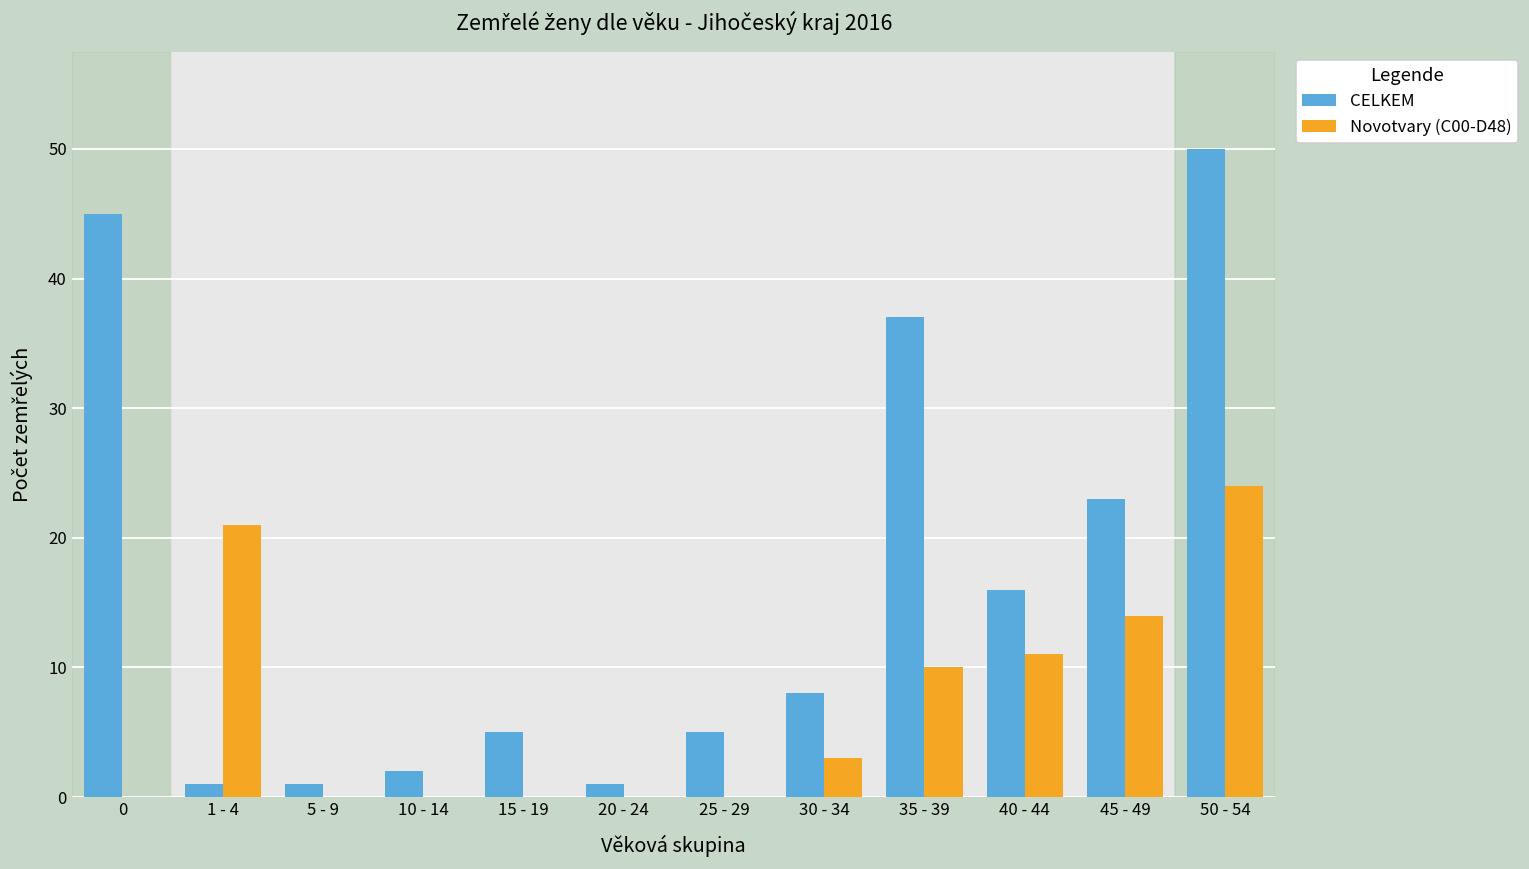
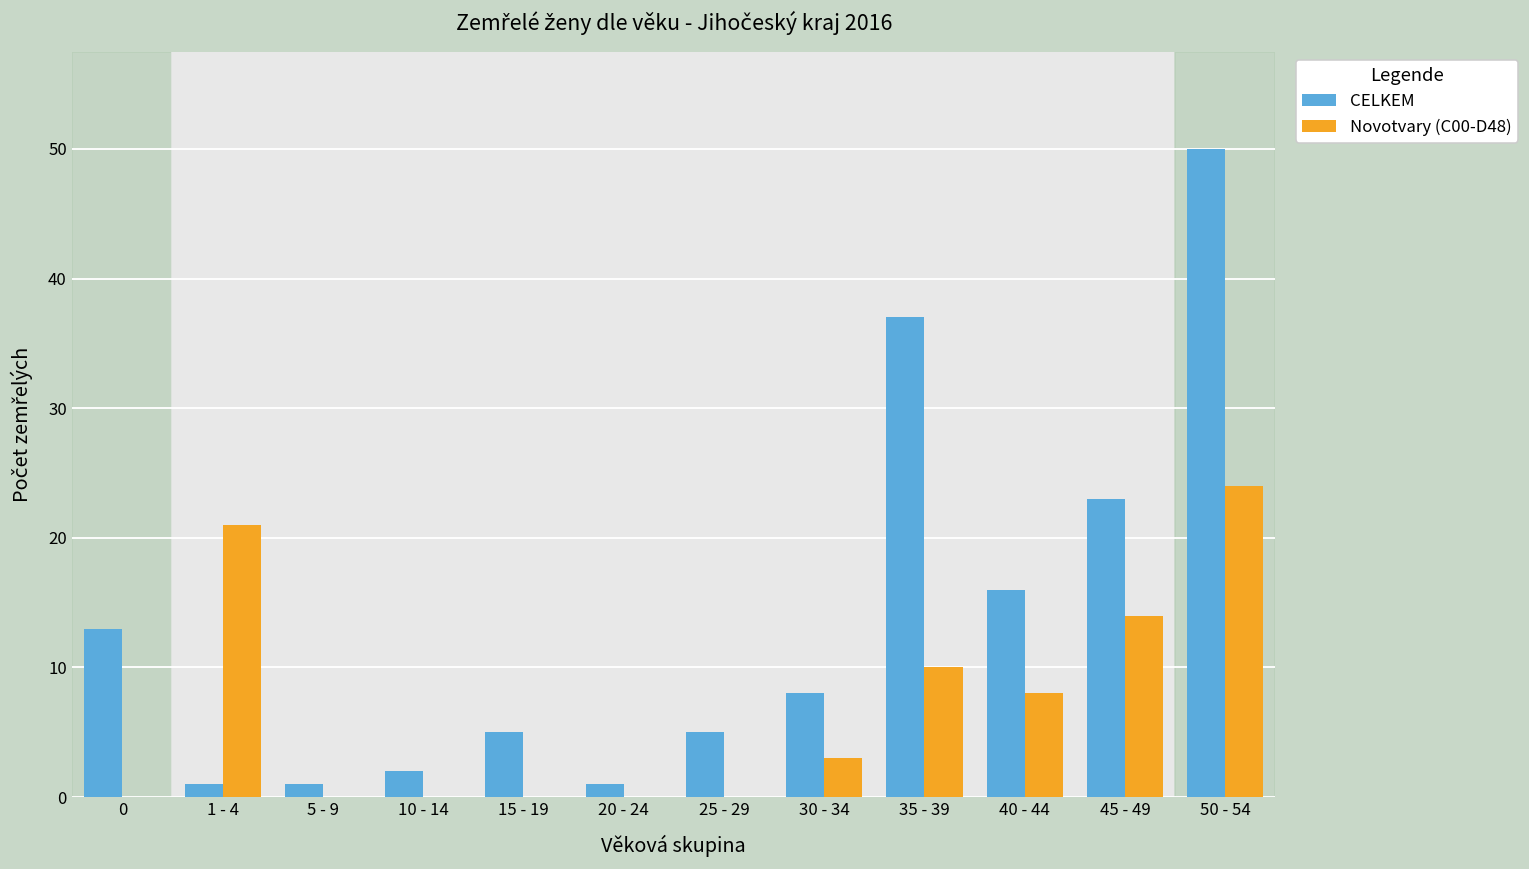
  {
    "CELKEM": {
-     "0": 45,
+     "0": 13,
      "1 - 4": 1,
      "5 - 9": 1,
      "10 - 14": 2,
      "15 - 19": 5,
      "20 - 24": 1,
      "25 - 29": 5,
      "30 - 34": 8,
      "35 - 39": 37,
      "40 - 44": 16,
      "45 - 49": 23,
      "50 - 54": 50
    },
    "Novotvary (C00-D48)": {
      "0": 0,
      "1 - 4": 21,
      "5 - 9": 0,
      "10 - 14": 0,
      "15 - 19": 0,
      "20 - 24": 0,
      "25 - 29": 0,
      "30 - 34": 3,
      "35 - 39": 10,
-     "40 - 44": 11,
+     "40 - 44": 8,
      "45 - 49": 14,
      "50 - 54": 24
    }
  }
